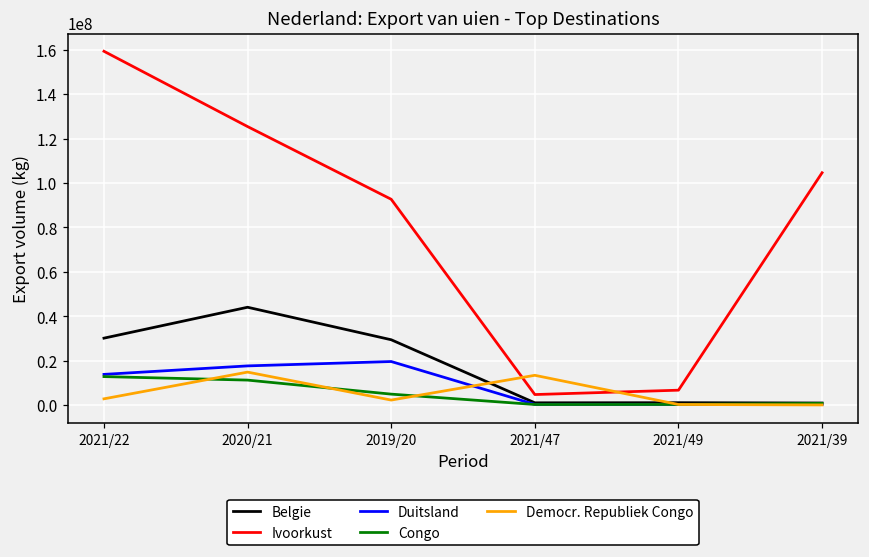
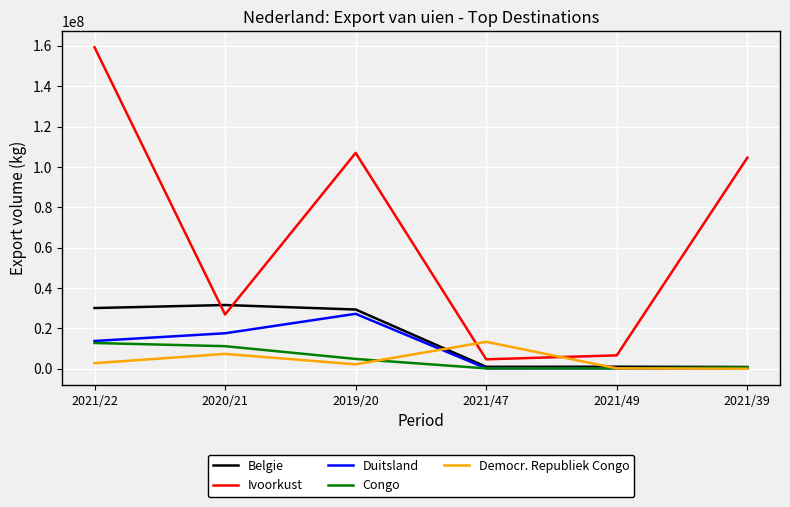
  {
    "Belgie": {
      "2021/22": 30000000,
-     "2020/21": 44000000,
+     "2020/21": 32000000,
      "2019/20": 29000000
    },
    "Ivoorkust": {
      "2021/22": 159000000,
-     "2020/21": 125000000,
-     "2019/20": 93000000,
+     "2020/21": 27000000,
+     "2019/20": 107000000,
      "2021/47": 5000000,
      "2021/49": 7000000,
      "2021/39": 105000000
    },
    "Duitsland": {
      "2020/21": 18000000,
-     "2019/20": 20000000
+     "2019/20": 27000000
    },
    "Congo": {
      "2020/21": 11000000,
      "2019/20": 5000000
    },
    "Democr. Republiek Congo": {
      "2021/22": 3000000,
-     "2020/21": 15000000,
+     "2020/21": 7000000,
      "2019/20": 2000000,
      "2021/47": 13000000
    }
  }
